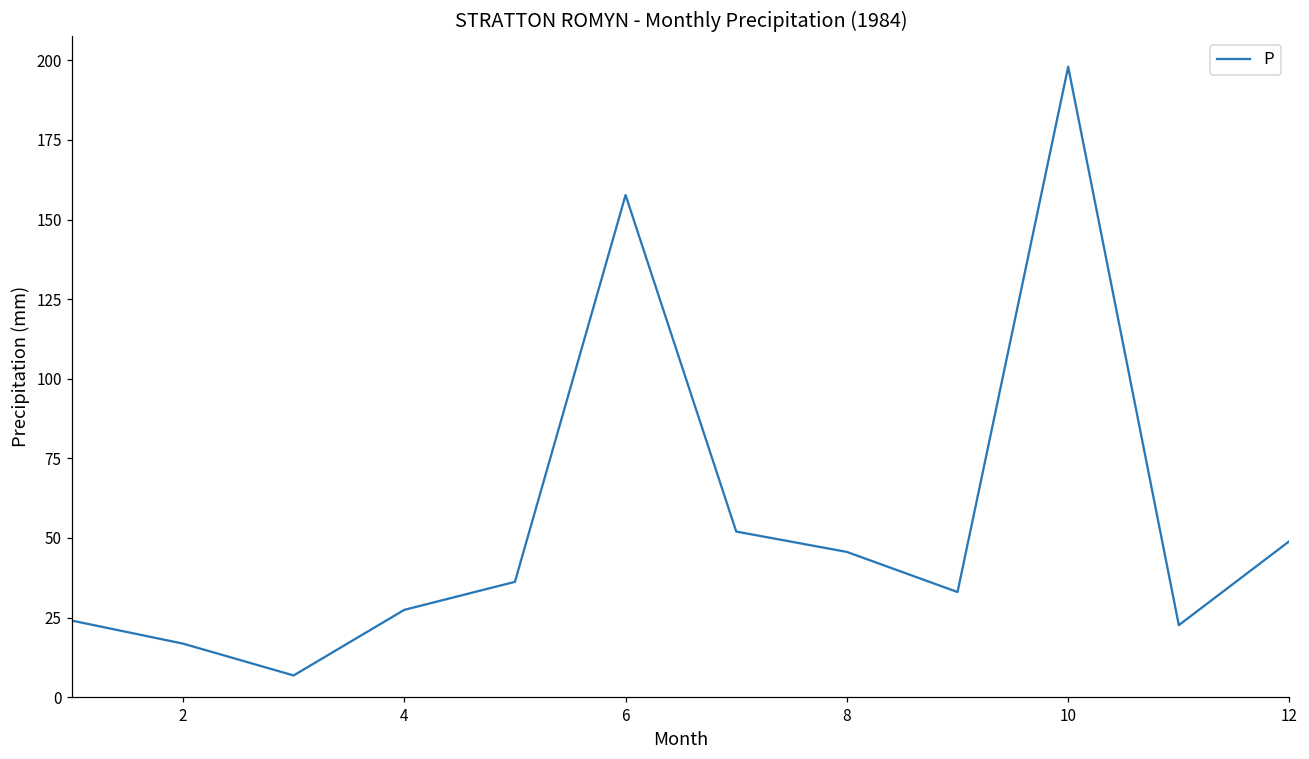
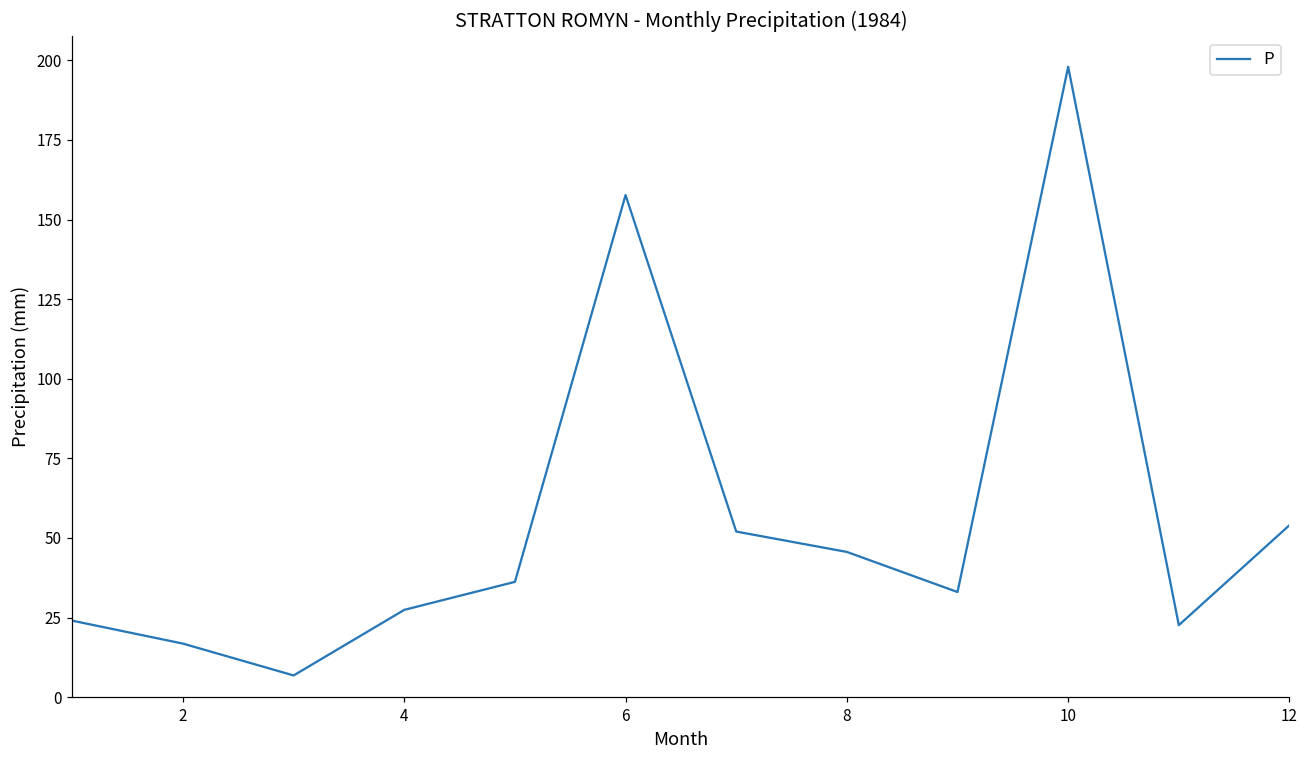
  {
    "2": 17,
    "4": 27,
    "6": 158,
    "8": 46,
    "10": 198,
-   "12": 49
+   "12": 54
  }
